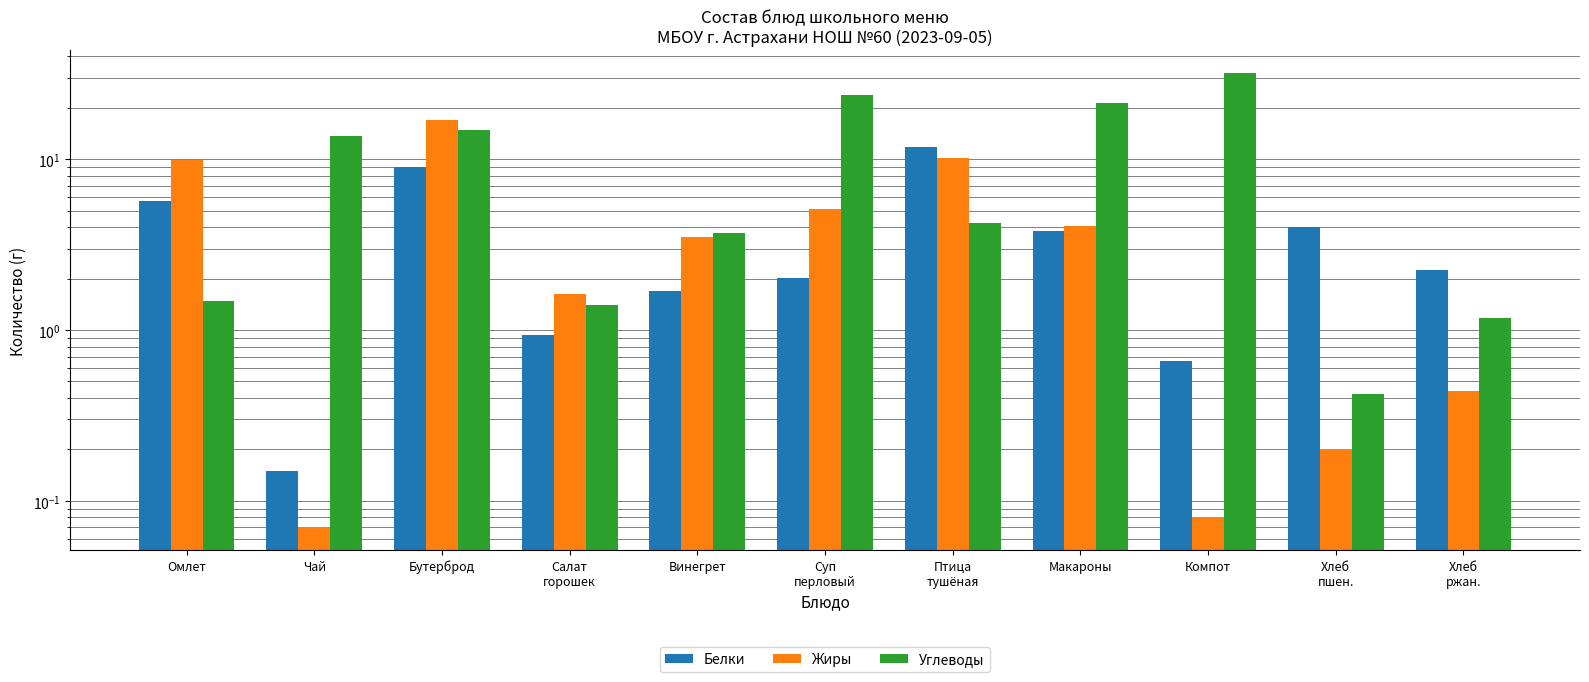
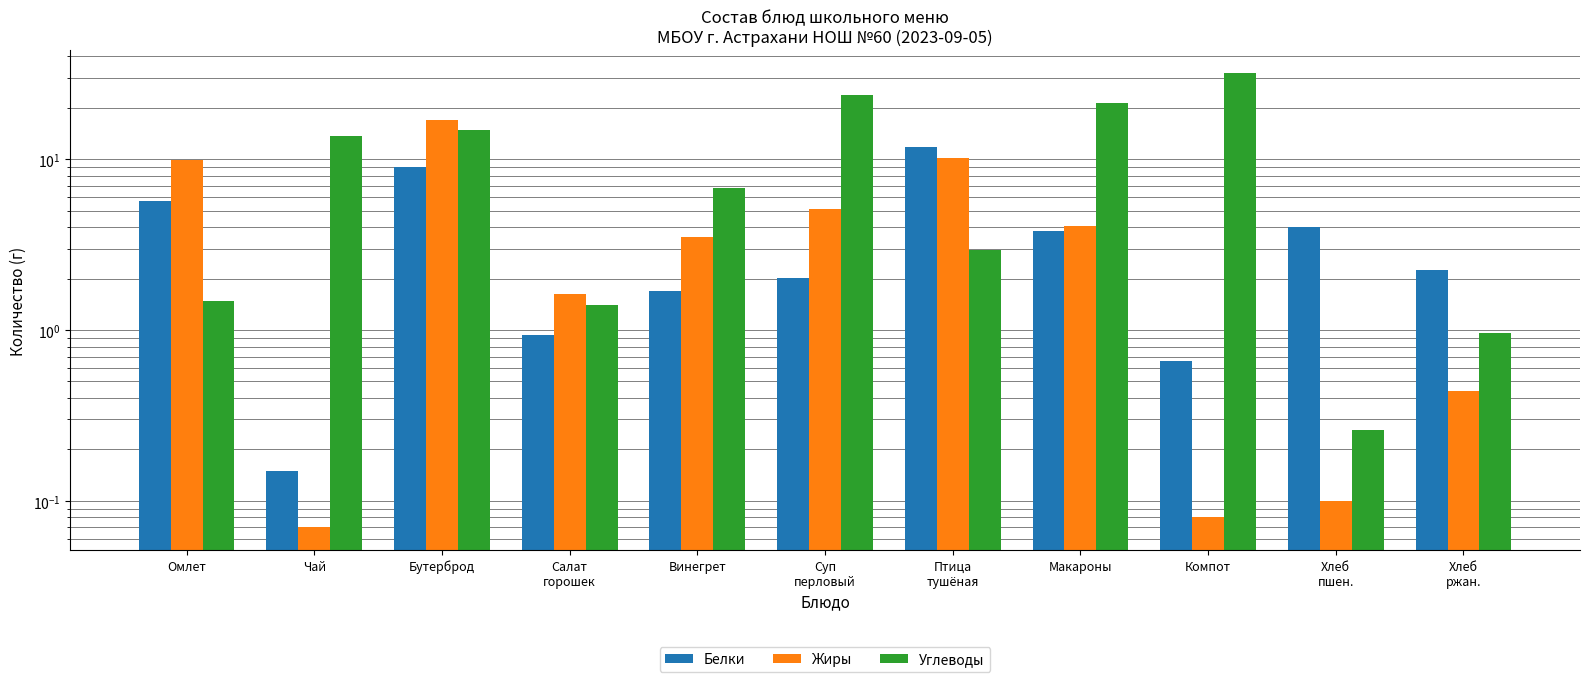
  {
    "Белки": {
      "Омлет": 5.7,
      "Чай": 0.15,
      "Бутерброд": 9,
      "Салат горошек": 0.9,
      "Винегрет": 1.7,
      "Суп перловый": 2.0,
      "Птица тушёная": 12,
      "Макароны": 3.8,
      "Компот": 0.66,
      "Хлеб пшен.": 4.0,
      "Хлеб ржан.": 2.2
    },
    "Жиры": {
      "Омлет": 10,
      "Чай": 0.070,
      "Бутерброд": 17,
      "Салат горошек": 1.6,
      "Винегрет": 3.5,
      "Суп перловый": 5.1,
      "Птица тушёная": 10,
      "Макароны": 4.1,
      "Компот": 0.08,
-     "Хлеб пшен.": 0.2,
+     "Хлеб пшен.": 0.1,
      "Хлеб ржан.": 0.44
    },
    "Углеводы": {
      "Омлет": 1.5,
      "Чай": 14,
      "Бутерброд": 15,
      "Салат горошек": 1.4,
-     "Винегрет": 3.7,
+     "Винегрет": 6.8,
      "Суп перловый": 24,
-     "Птица тушёная": 4.2,
+     "Птица тушёная": 2.9,
      "Макароны": 21,
      "Компот": 32,
-     "Хлеб пшен.": 0.42,
-     "Хлеб ржан.": 1.2
+     "Хлеб пшен.": 0.26,
+     "Хлеб ржан.": 1.0
    }
  }
